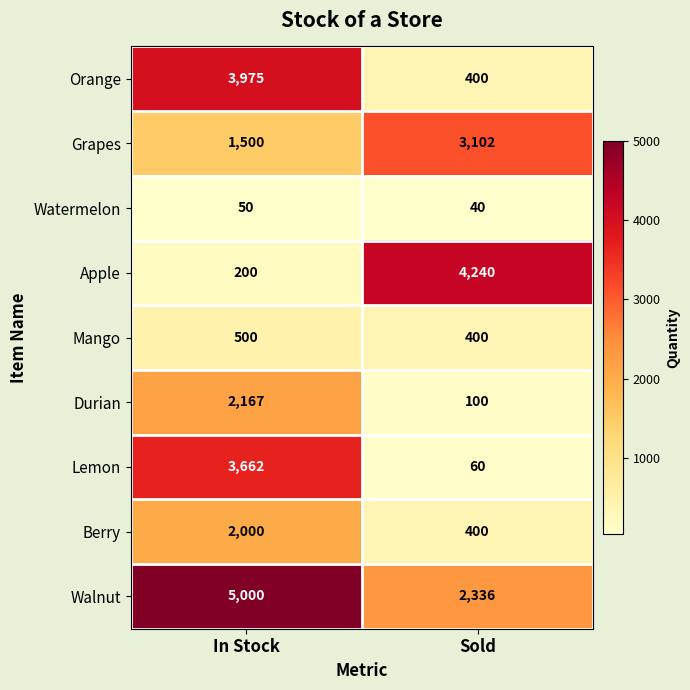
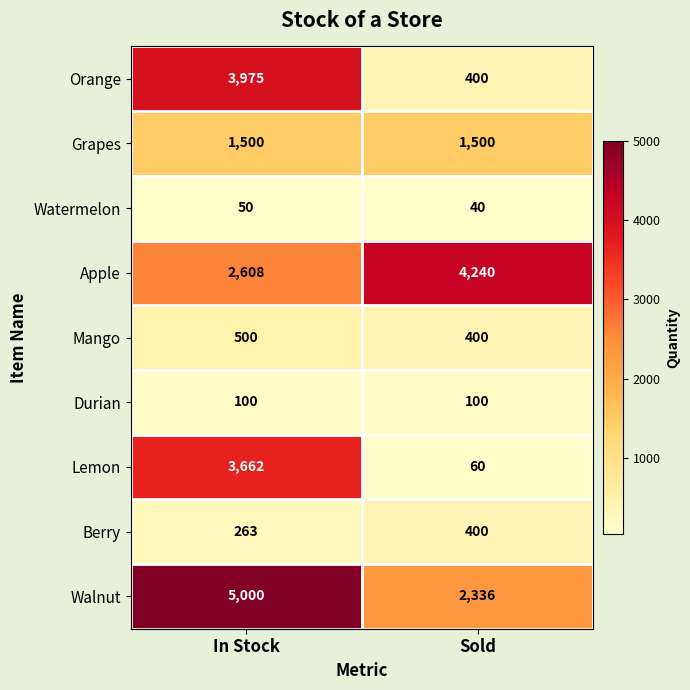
  {
    "Orange": {
      "In Stock": "3,975",
      "Sold": "400"
    },
    "Grapes": {
      "In Stock": "1,500",
-     "Sold": "3,102"
+     "Sold": "1,500"
    },
    "Watermelon": {
      "In Stock": "50",
      "Sold": "40"
    },
    "Apple": {
-     "In Stock": "200",
+     "In Stock": "2,608",
      "Sold": "4,240"
    },
    "Mango": {
      "In Stock": "500",
      "Sold": "400"
    },
    "Durian": {
-     "In Stock": "2,167",
+     "In Stock": "100",
      "Sold": "100"
    },
    "Lemon": {
      "In Stock": "3,662",
      "Sold": "60"
    },
    "Berry": {
-     "In Stock": "2,000",
+     "In Stock": "263",
      "Sold": "400"
    },
    "Walnut": {
      "In Stock": "5,000",
      "Sold": "2,336"
    }
  }
